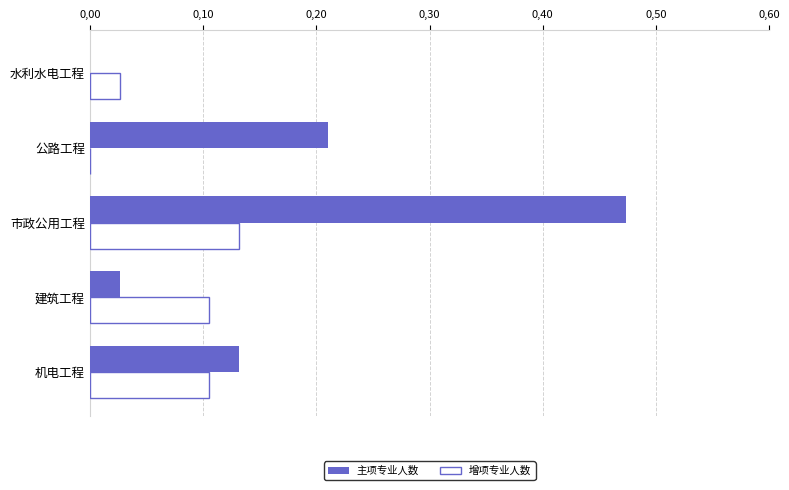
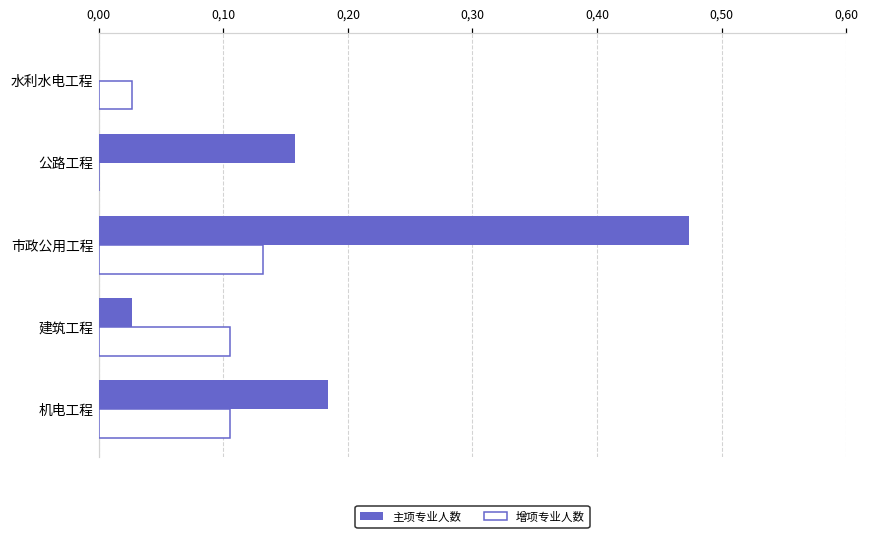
  {
    "主项专业人数": {
      "水利水电工程": 0.0,
-     "公路工程": 21.1,
+     "公路工程": 15.8,
      "市政公用工程": 47.4,
      "建筑工程": 2.6,
-     "机电工程": 13.2
+     "机电工程": 18.4
    },
    "增项专业人数": {
      "水利水电工程": 2.6,
      "公路工程": 0.0,
      "市政公用工程": 13.2,
      "建筑工程": 10.5,
      "机电工程": 10.5
    }
  }
